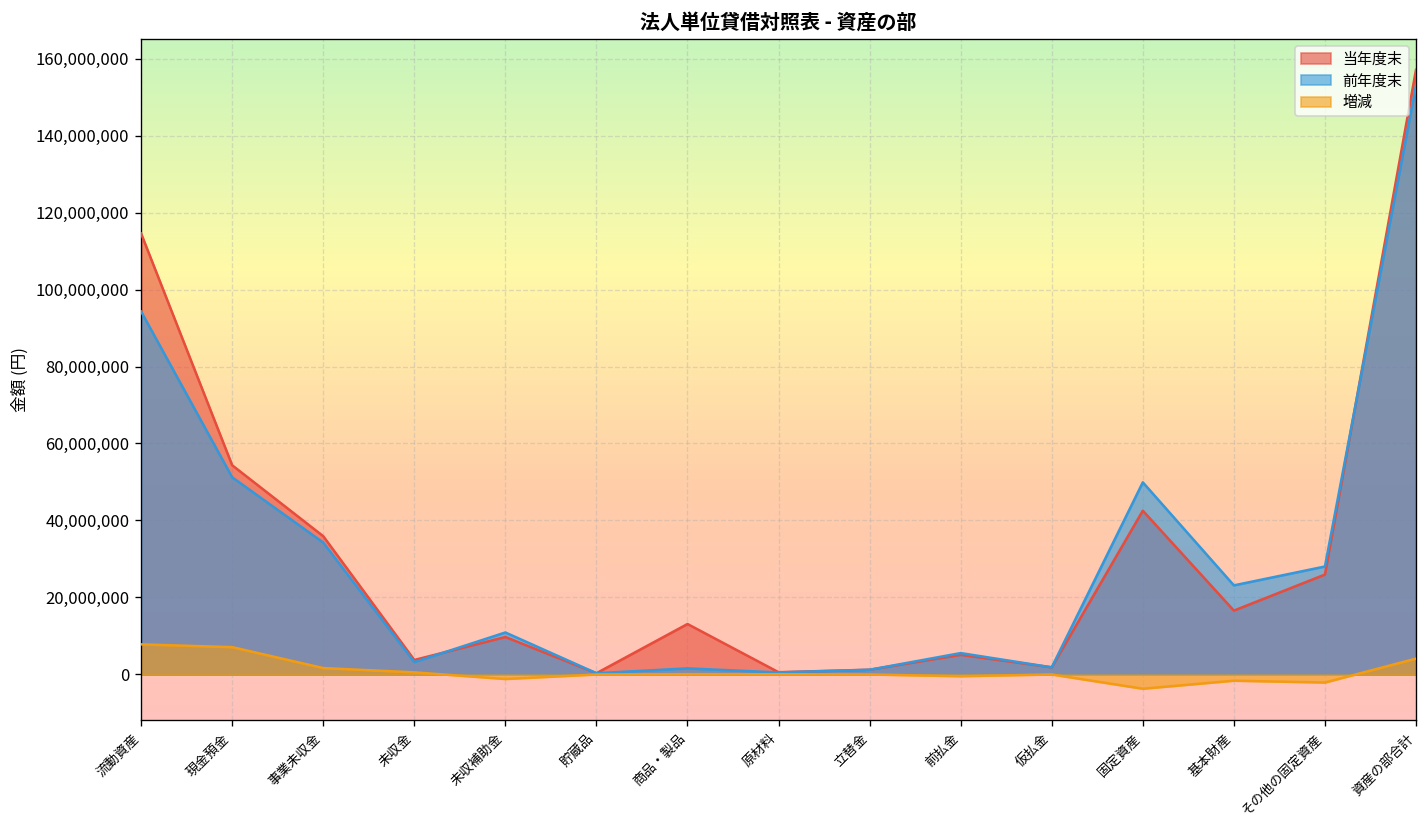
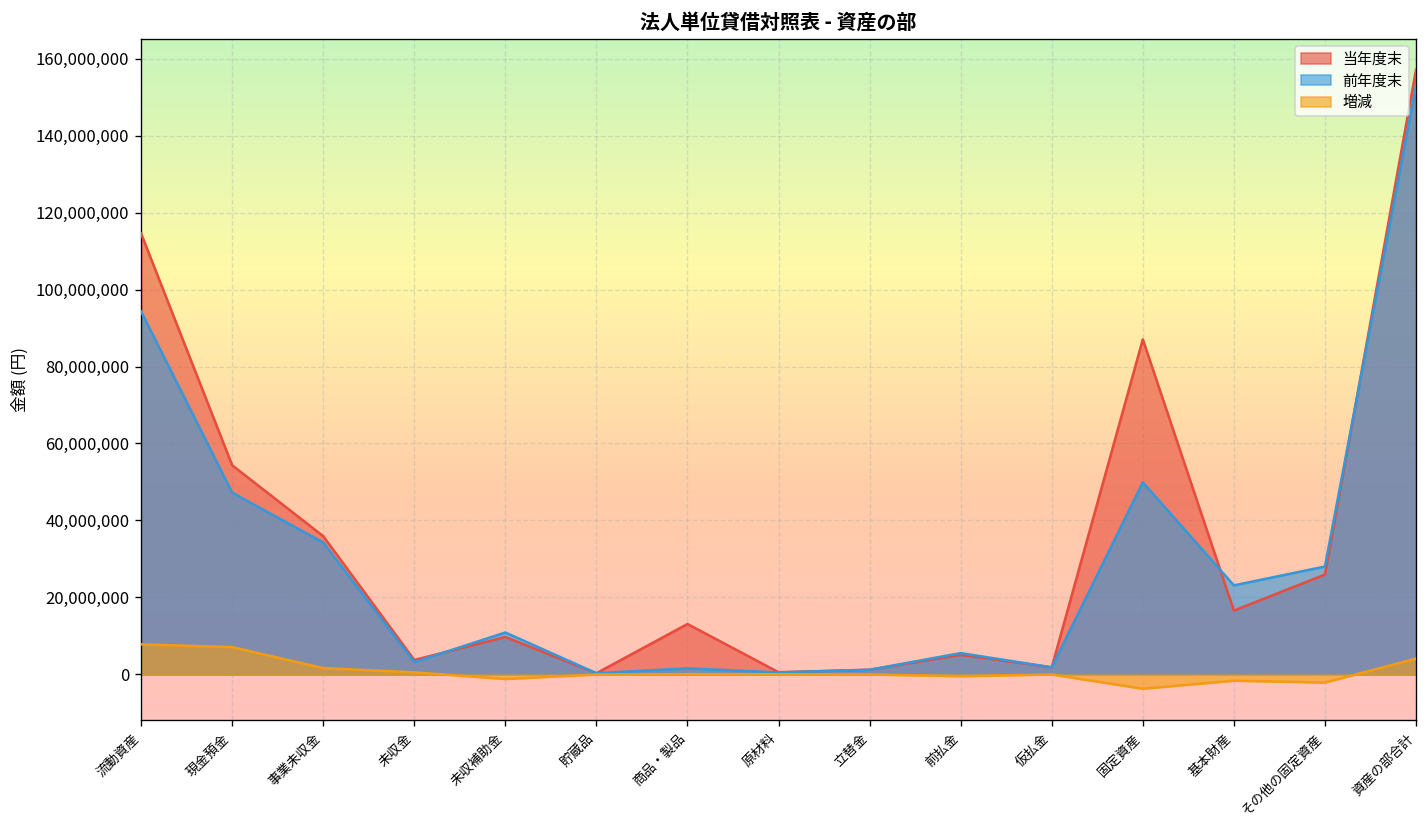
  {
    "当年度末": {
      "流動資産": "115,000,000",
      "現金預金": "54,000,000",
      "事業未収金": "36,000,000",
      "未収補助金": "10,000,000",
      "商品・製品": "13,000,000",
-     "固定資産": "43,000,000",
+     "固定資産": "87,000,000",
      "基本財産": "17,000,000",
      "その他の固定資産": "26,000,000",
      "資産の部合計": "157,000,000"
    },
    "前年度末": {
      "流動資産": "94,000,000",
-     "現金預金": "51,000,000",
+     "現金預金": "47,000,000",
      "事業未収金": "34,000,000",
      "未収補助金": "11,000,000",
      "商品・製品": "2,000,000",
      "固定資産": "50,000,000",
      "基本財産": "23,000,000",
      "その他の固定資産": "28,000,000",
      "資産の部合計": "153,000,000"
    }
  }
